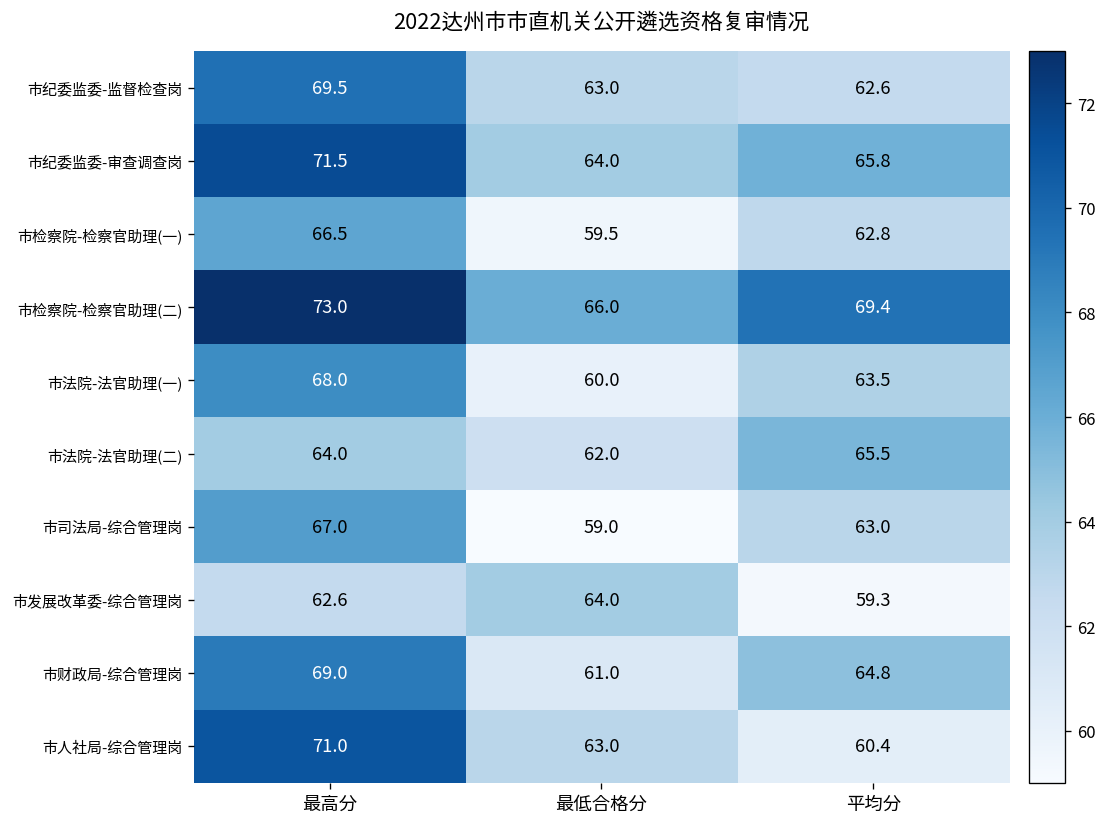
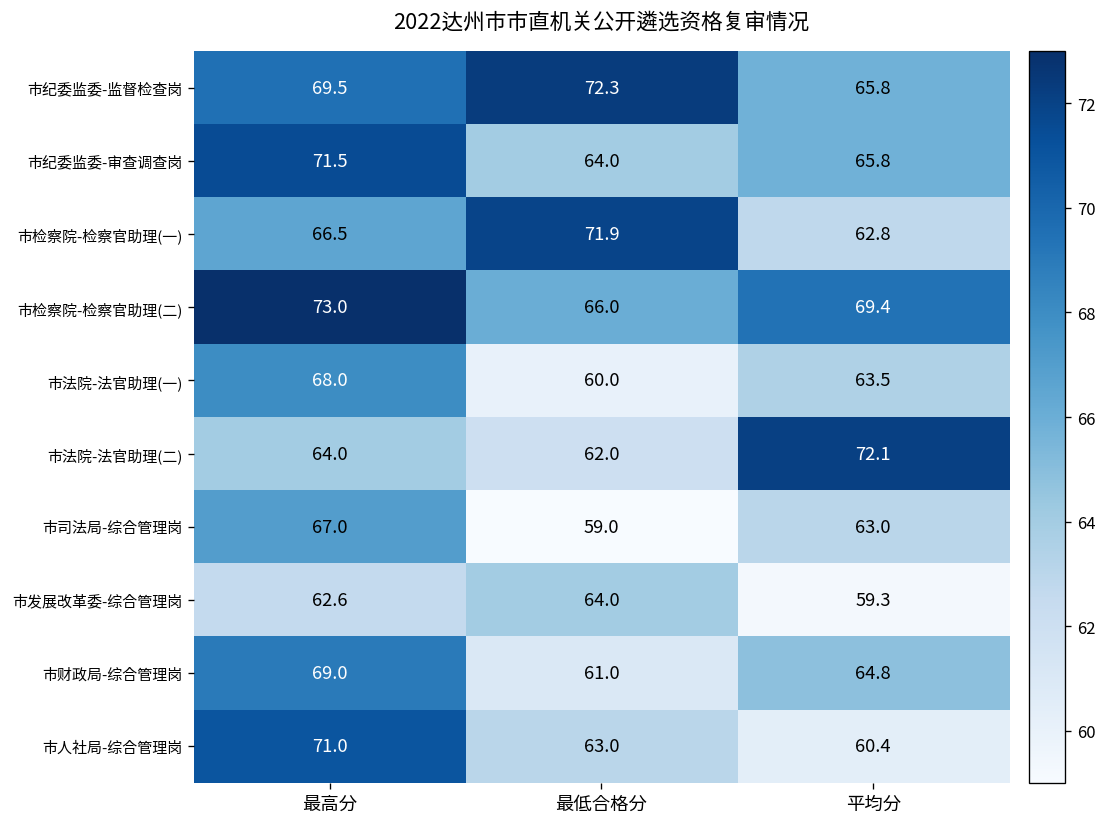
  {
    "市纪委监委-监督检查岗": {
      "最高分": 69.5,
-     "最低合格分": 63.0,
-     "平均分": 62.6
+     "最低合格分": 72.3,
+     "平均分": 65.8
    },
    "市纪委监委-审查调查岗": {
      "最高分": 71.5,
      "最低合格分": 64.0,
      "平均分": 65.8
    },
    "市检察院-检察官助理(一)": {
      "最高分": 66.5,
-     "最低合格分": 59.5,
+     "最低合格分": 71.9,
      "平均分": 62.8
    },
    "市检察院-检察官助理(二)": {
      "最高分": 73.0,
      "最低合格分": 66.0,
      "平均分": 69.4
    },
    "市法院-法官助理(一)": {
      "最高分": 68.0,
      "最低合格分": 60.0,
      "平均分": 63.5
    },
    "市法院-法官助理(二)": {
      "最高分": 64.0,
      "最低合格分": 62.0,
-     "平均分": 65.5
+     "平均分": 72.1
    },
    "市司法局-综合管理岗": {
      "最高分": 67.0,
      "最低合格分": 59.0,
      "平均分": 63.0
    },
    "市发展改革委-综合管理岗": {
      "最高分": 62.6,
      "最低合格分": 64.0,
      "平均分": 59.3
    },
    "市财政局-综合管理岗": {
      "最高分": 69.0,
      "最低合格分": 61.0,
      "平均分": 64.8
    },
    "市人社局-综合管理岗": {
      "最高分": 71.0,
      "最低合格分": 63.0,
      "平均分": 60.4
    }
  }
